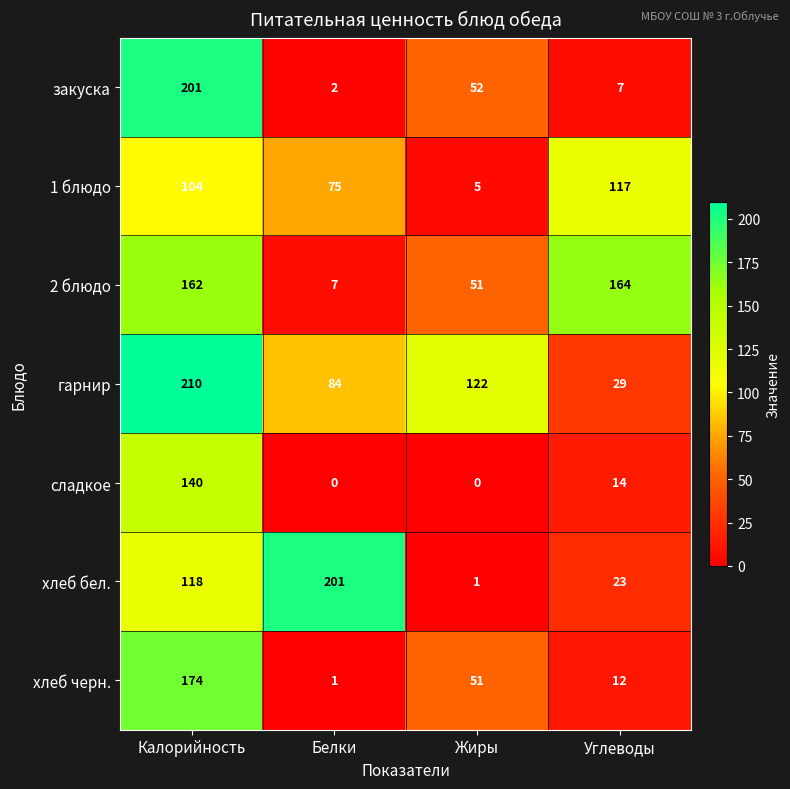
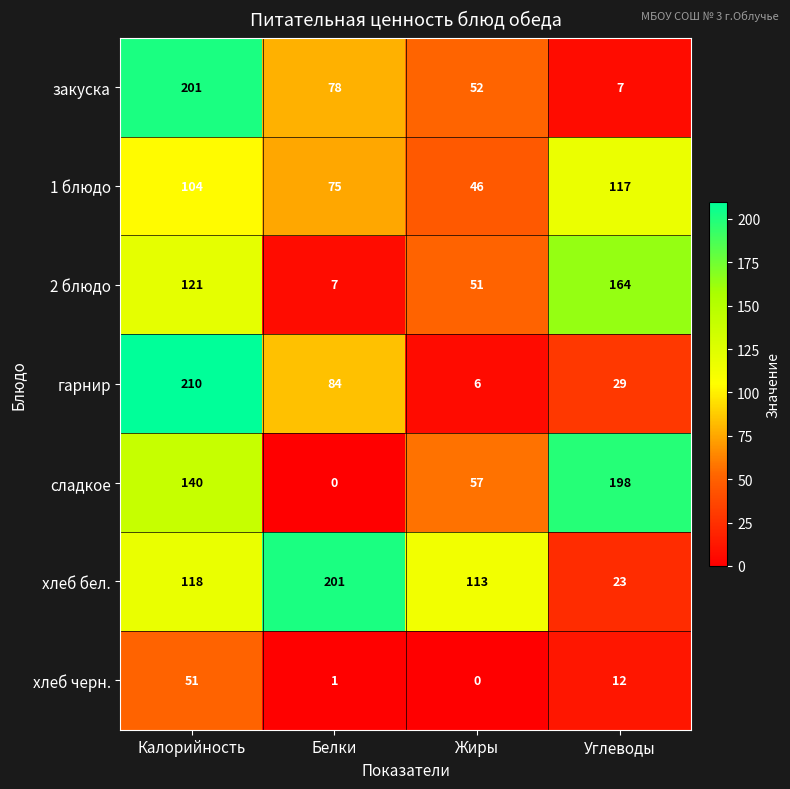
  {
    "закуска": {
      "Калорийность": 201,
-     "Белки": 2,
+     "Белки": 78,
      "Жиры": 52,
      "Углеводы": 7
    },
    "1 блюдо": {
      "Калорийность": 104,
      "Белки": 75,
-     "Жиры": 5,
+     "Жиры": 46,
      "Углеводы": 117
    },
    "2 блюдо": {
-     "Калорийность": 162,
+     "Калорийность": 121,
      "Белки": 7,
      "Жиры": 51,
      "Углеводы": 164
    },
    "гарнир": {
      "Калорийность": 210,
      "Белки": 84,
-     "Жиры": 122,
+     "Жиры": 6,
      "Углеводы": 29
    },
    "сладкое": {
      "Калорийность": 140,
      "Белки": 0,
-     "Жиры": 0,
-     "Углеводы": 14
+     "Жиры": 57,
+     "Углеводы": 198
    },
    "хлеб бел.": {
      "Калорийность": 118,
      "Белки": 201,
-     "Жиры": 1,
+     "Жиры": 113,
      "Углеводы": 23
    },
    "хлеб черн.": {
-     "Калорийность": 174,
+     "Калорийность": 51,
      "Белки": 1,
-     "Жиры": 51,
+     "Жиры": 0,
      "Углеводы": 12
    }
  }
